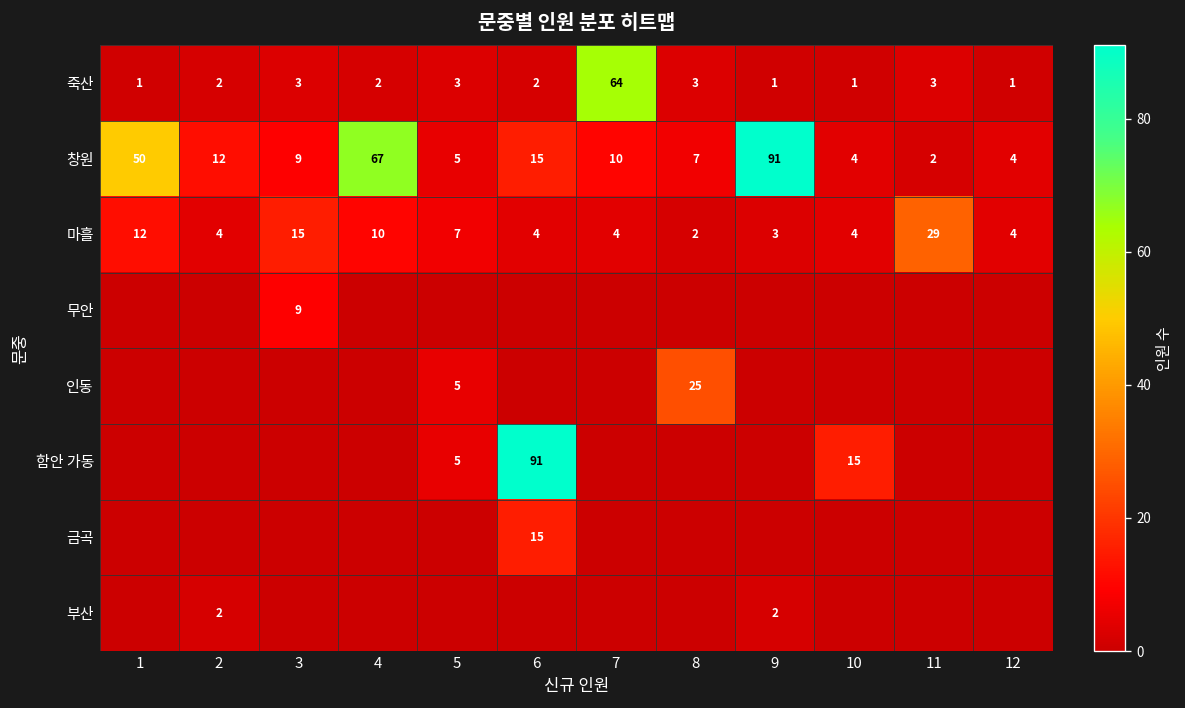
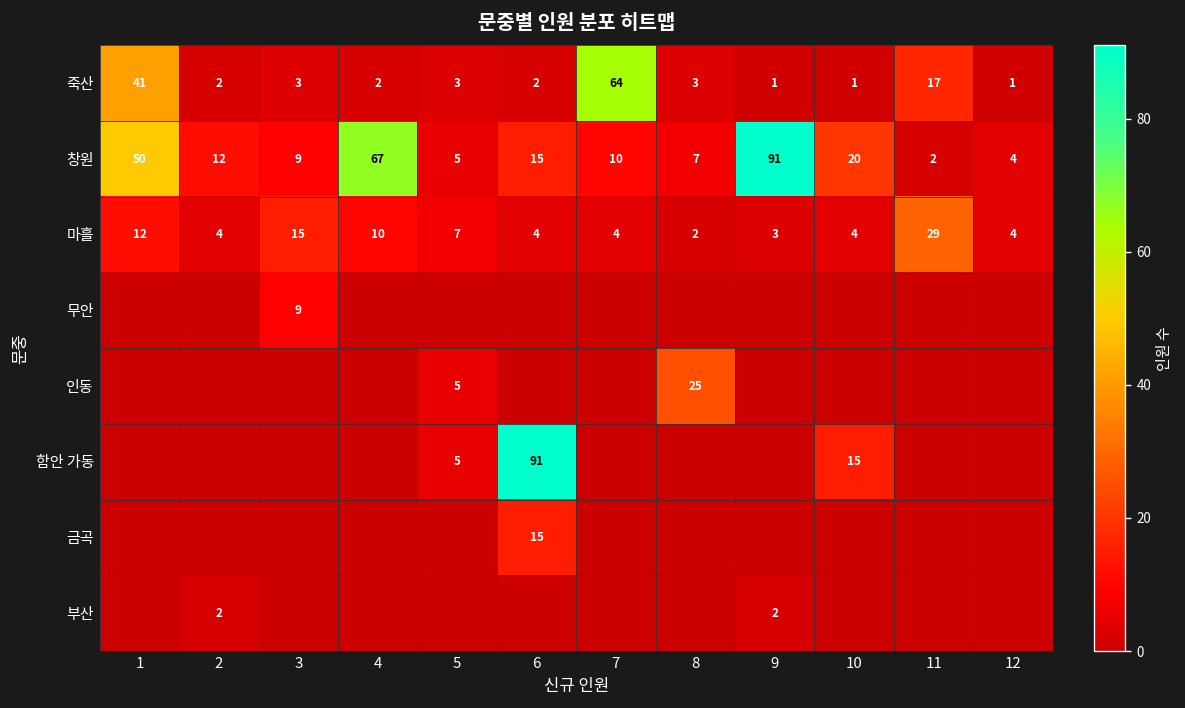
  {
    "죽산": {
-     "1": 1,
+     "1": 41,
      "2": 2,
      "3": 3,
      "4": 2,
      "5": 3,
      "6": 2,
      "7": 64,
      "8": 3,
      "9": 1,
      "10": 1,
-     "11": 3,
+     "11": 17,
      "12": 1
    },
    "창원": {
      "1": 50,
      "2": 12,
      "3": 9,
      "4": 67,
      "5": 5,
      "6": 15,
      "7": 10,
      "8": 7,
      "9": 91,
-     "10": 4,
+     "10": 20,
      "11": 2,
      "12": 4
    },
    "마흘": {
      "1": 12,
      "2": 4,
      "3": 15,
      "4": 10,
      "5": 7,
      "6": 4,
      "7": 4,
      "8": 2,
      "9": 3,
      "10": 4,
      "11": 29,
      "12": 4
    },
    "무안": {
      "3": 9
    },
    "인동": {
      "5": 5,
      "8": 25
    },
    "함안 가동": {
      "5": 5,
      "6": 91,
      "10": 15
    },
    "금곡": {
      "6": 15
    },
    "부산": {
      "2": 2,
      "9": 2
    }
  }
